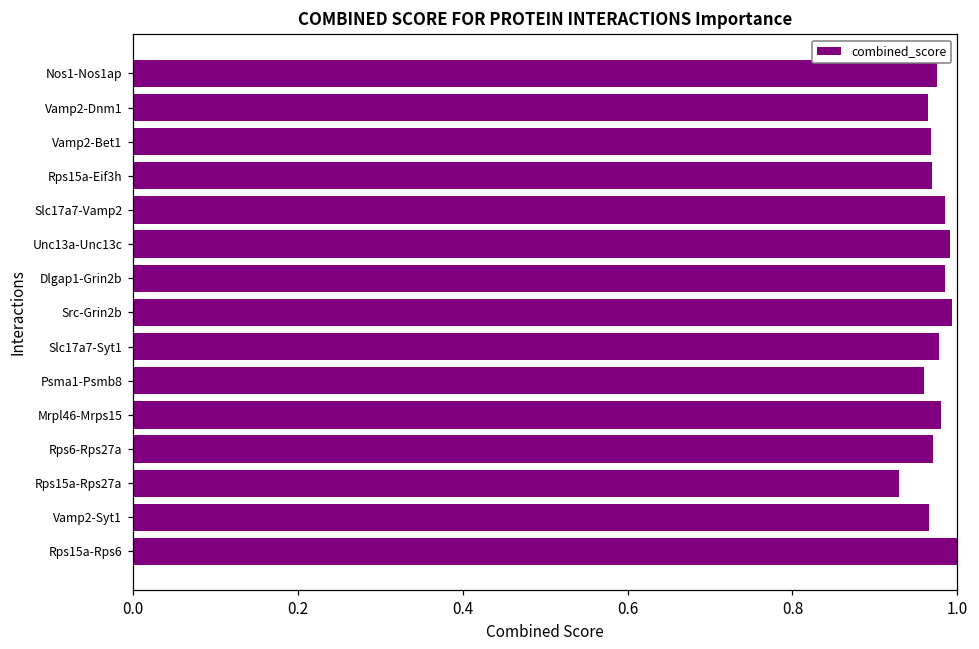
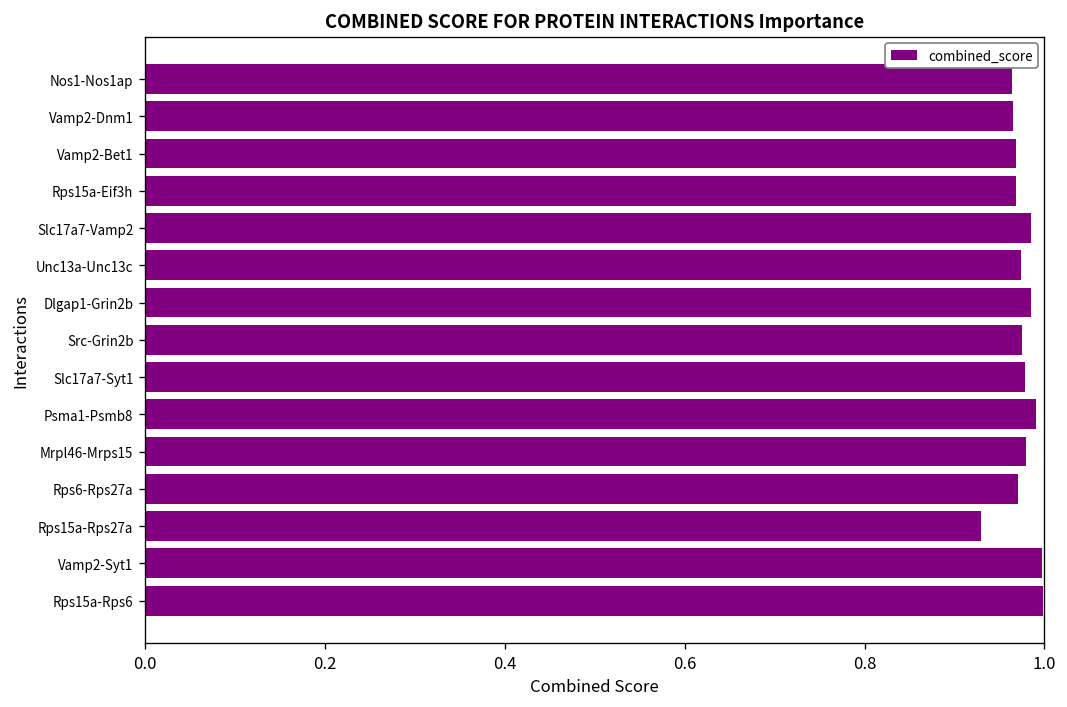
  {
-   "Nos1-Nos1ap": 0.98,
+   "Nos1-Nos1ap": 0.96,
    "Vamp2-Dnm1": 0.97,
    "Vamp2-Bet1": 0.97,
    "Rps15a-Eif3h": 0.97,
    "Slc17a7-Vamp2": 0.99,
-   "Unc13a-Unc13c": 0.99,
+   "Unc13a-Unc13c": 0.97,
    "Dlgap1-Grin2b": 0.99,
-   "Src-Grin2b": 0.99,
+   "Src-Grin2b": 0.98,
    "Slc17a7-Syt1": 0.98,
-   "Psma1-Psmb8": 0.96,
+   "Psma1-Psmb8": 0.99,
    "Mrpl46-Mrps15": 0.98,
    "Rps6-Rps27a": 0.97,
    "Rps15a-Rps27a": 0.93,
-   "Vamp2-Syt1": 0.97,
+   "Vamp2-Syt1": 1.00,
    "Rps15a-Rps6": 1.00
  }
